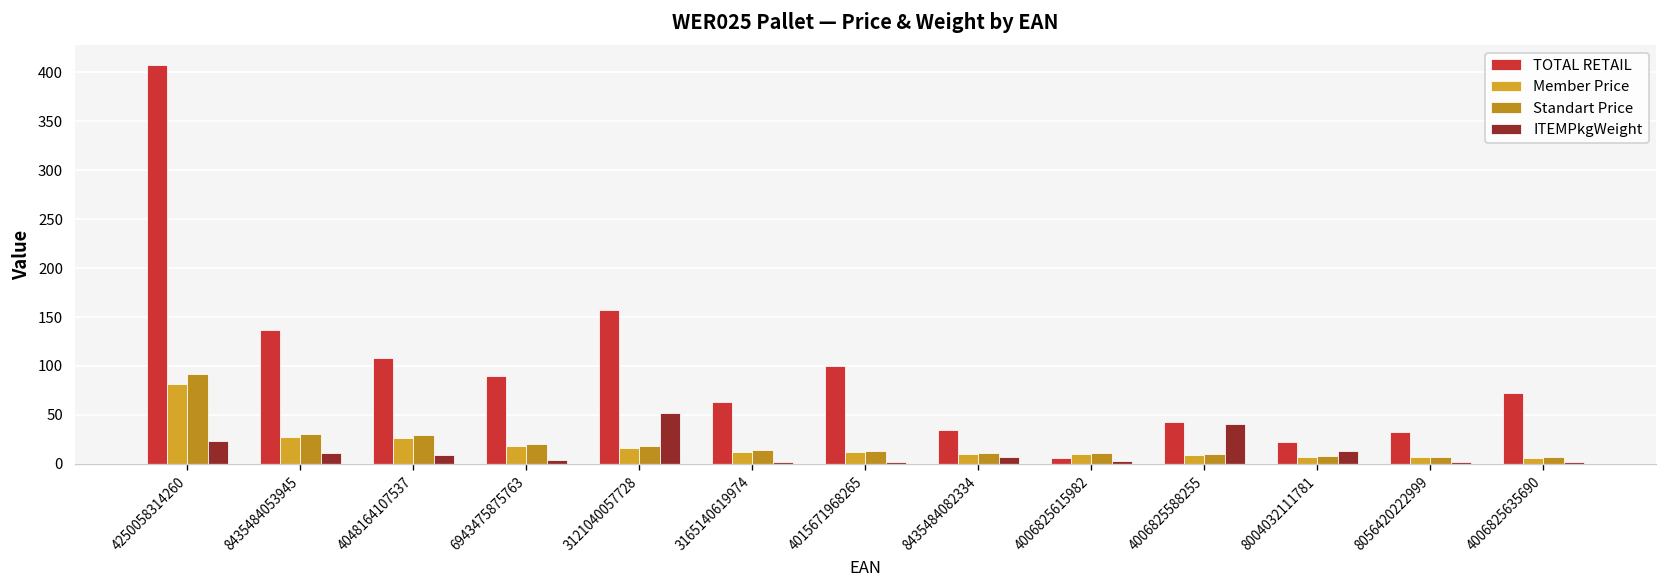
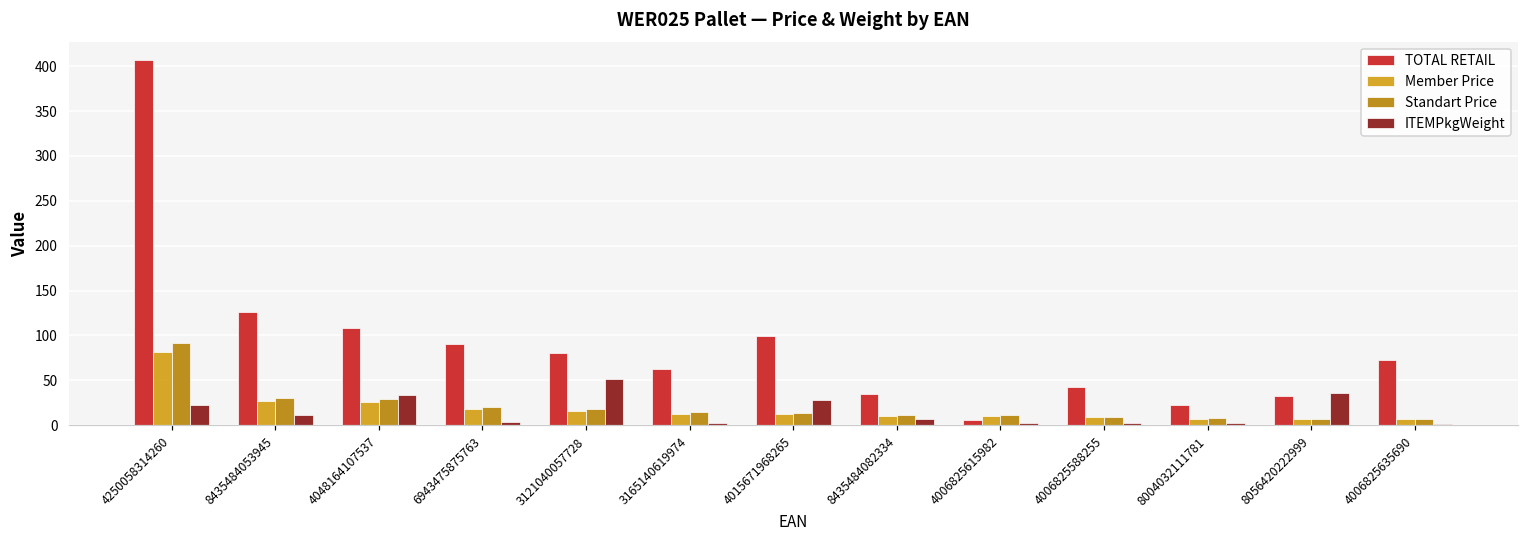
  {
    "TOTAL RETAIL": {
      "4250058314260": 410,
-     "8435484053945": 140,
+     "8435484053945": 130,
      "4048164107537": 110,
      "6943475875763": 90,
-     "3121040057728": 160,
+     "3121040057728": 80,
      "3165140619974": 60,
      "4015671968265": 100,
      "8435484082334": 30,
      "4006825615982": 10,
      "4006825588255": 40,
      "8004032111781": 20,
      "8056420222999": 30,
      "4006825635690": 70
    },
    "ITEMPkgWeight": {
      "4250058314260": 20,
      "8435484053945": 10,
-     "4048164107537": 10,
+     "4048164107537": 30,
      "6943475875763": 0,
      "3121040057728": 50,
-     "4015671968265": 0,
+     "4015671968265": 30,
      "8435484082334": 10,
-     "4006825588255": 40,
-     "8004032111781": 10,
-     "8056420222999": 0
+     "4006825588255": 0,
+     "8004032111781": 0,
+     "8056420222999": 40
    }
  }
